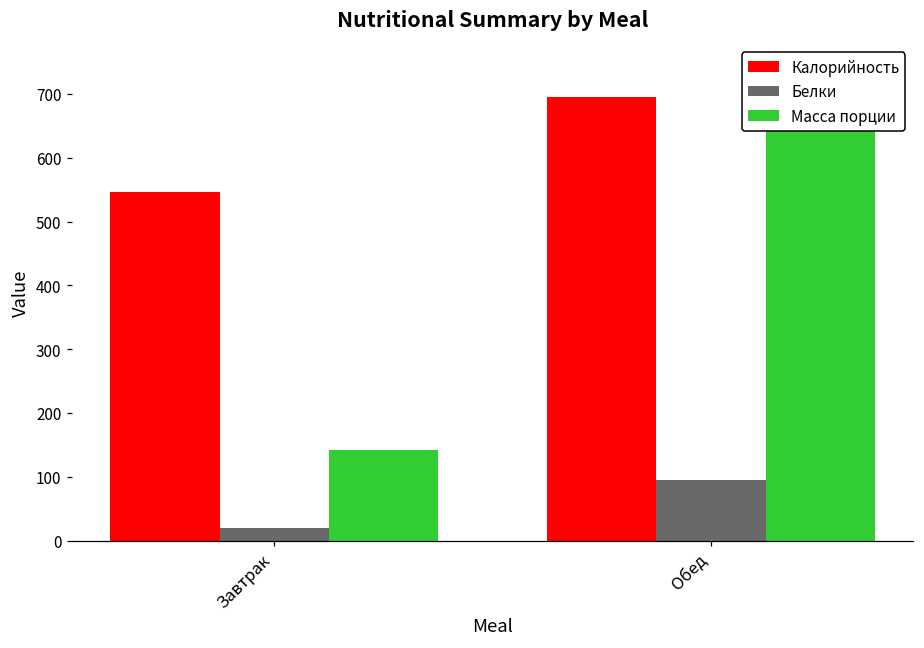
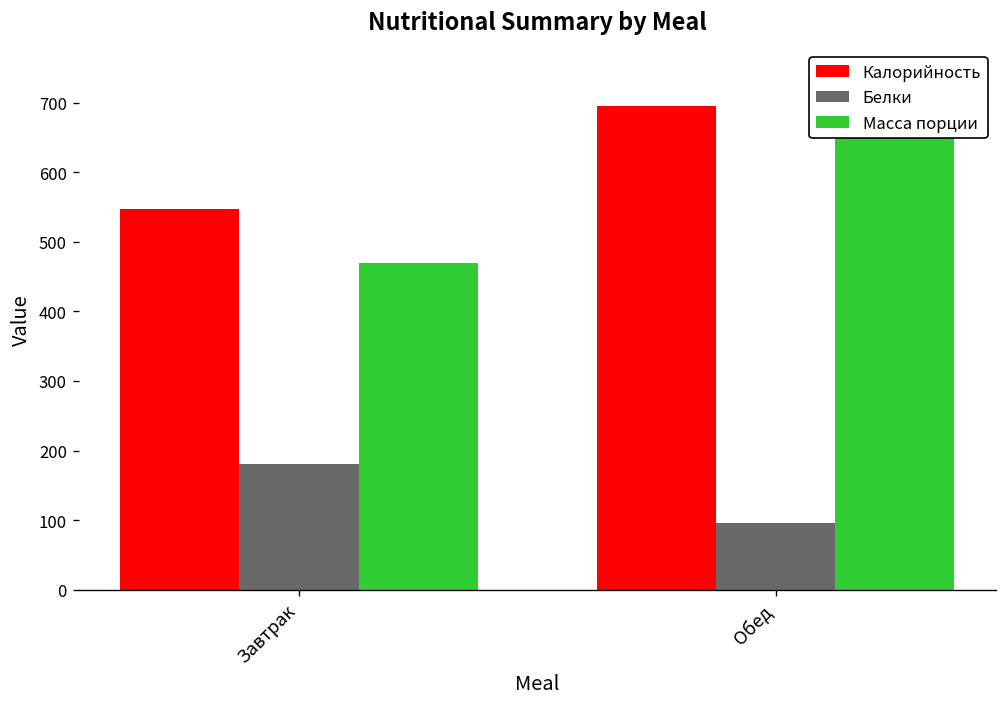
  {
    "Калорийность": {
      "Завтрак": 550,
      "Обед": 690
    },
    "Белки": {
-     "Завтрак": 20,
+     "Завтрак": 180,
      "Обед": 100
    },
    "Масса порции": {
-     "Завтрак": 140
+     "Завтрак": 470
    }
  }
